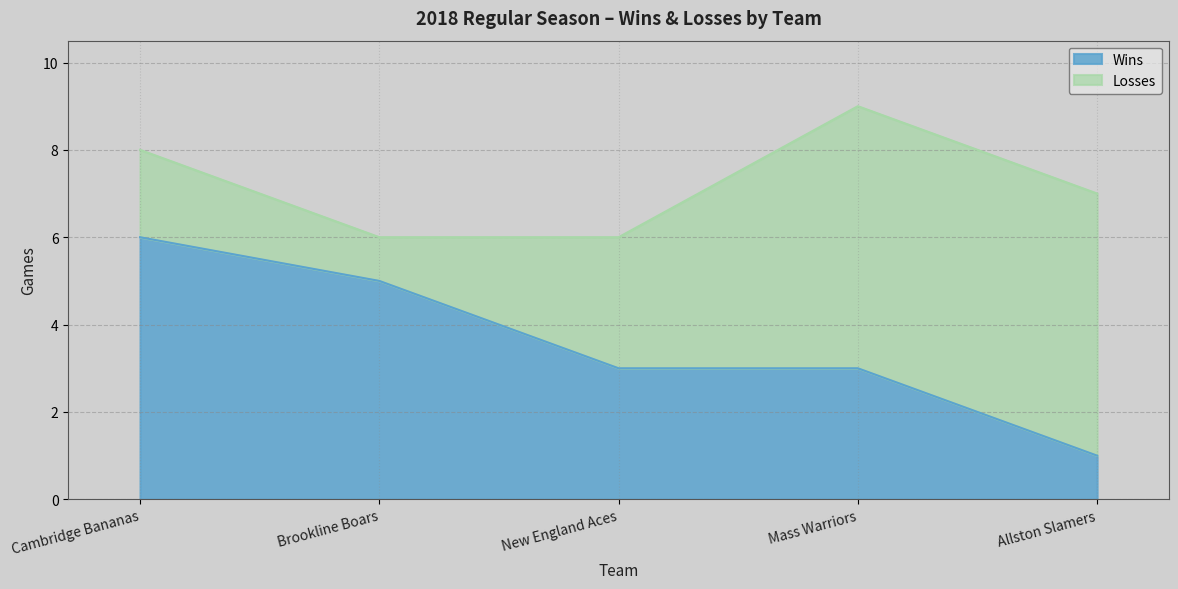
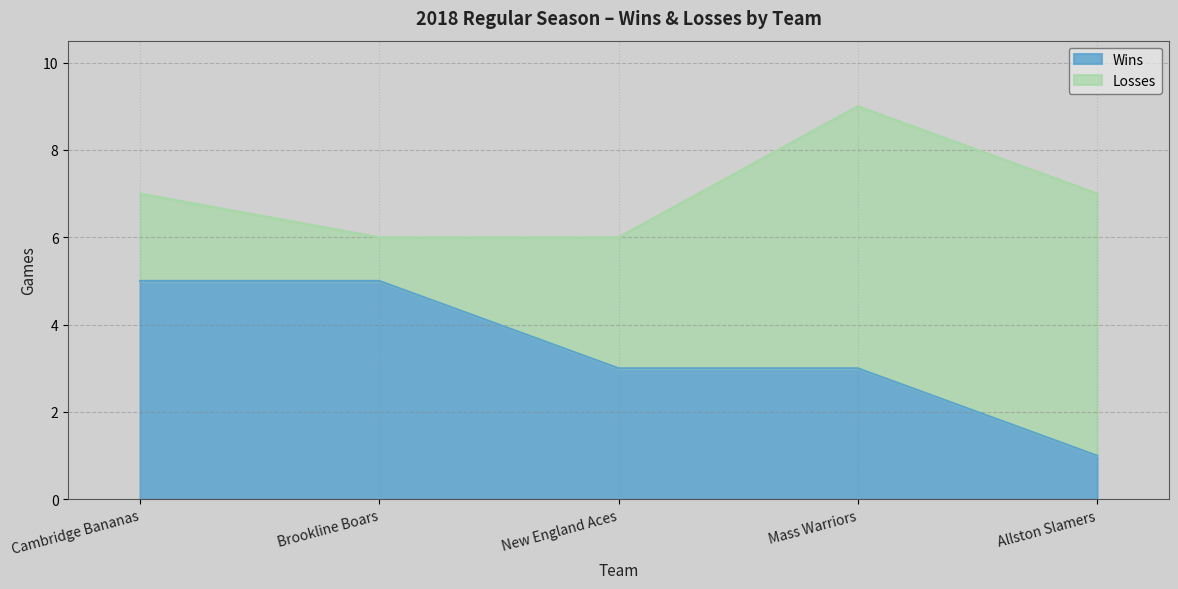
  {
    "Wins": {
-     "Cambridge Bananas": 6,
+     "Cambridge Bananas": 5,
      "Brookline Boars": 5,
      "New England Aces": 3,
      "Mass Warriors": 3,
      "Allston Slamers": 1
    },
    "Losses": {
      "Cambridge Bananas": 2,
      "Brookline Boars": 1,
      "New England Aces": 3,
      "Mass Warriors": 6,
      "Allston Slamers": 6
    }
  }
